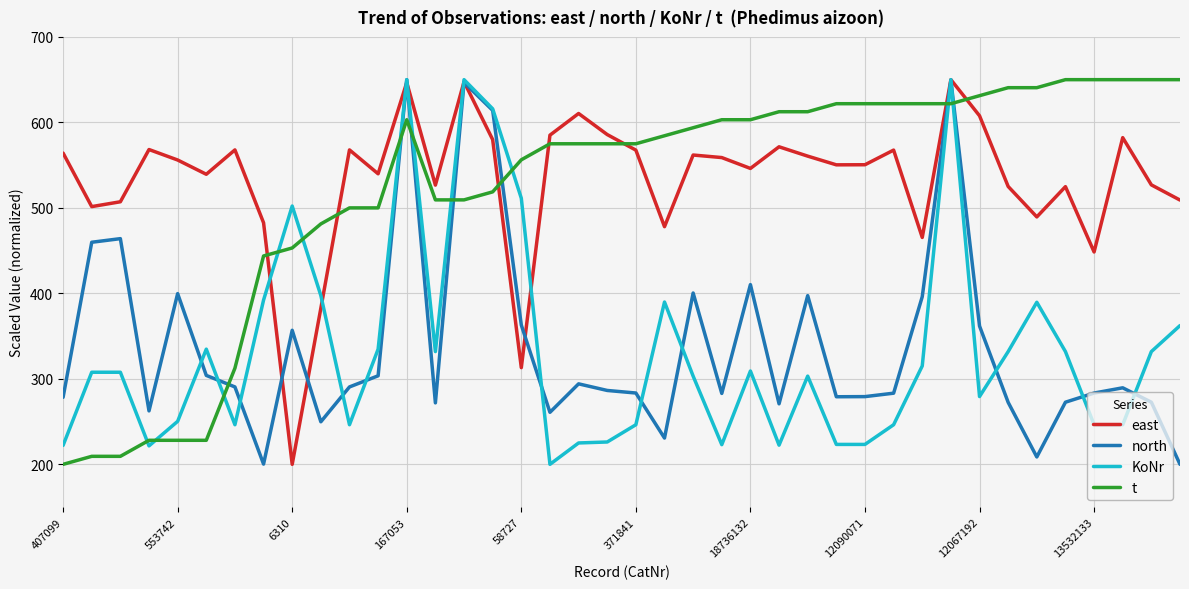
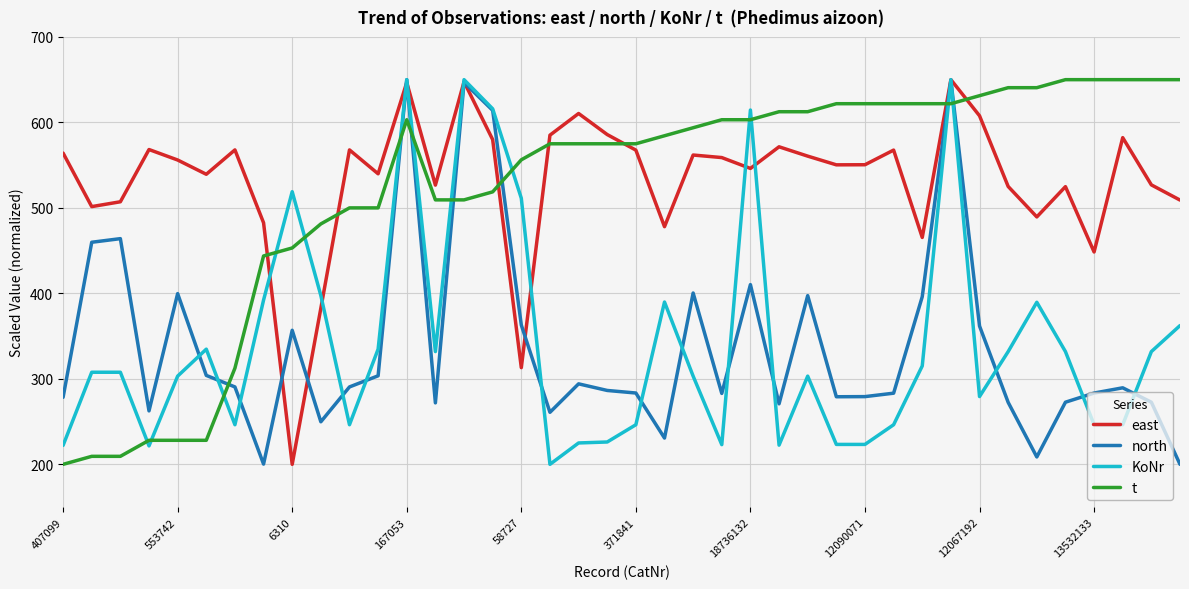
  {
    "east": {
      "407099": 560,
      "553742": 560,
      "6310": 200,
      "167053": 650,
      "58727": 310,
      "371841": 570,
      "18736132": 550,
      "12090071": 550,
      "12067192": 610,
      "13532133": 450
    },
    "north": {
      "407099": 280,
      "553742": 400,
      "6310": 360,
      "58727": 360,
      "371841": 280,
      "18736132": 410,
      "12090071": 280,
      "12067192": 360
    },
    "KoNr": {
      "407099": 220,
-     "553742": 250,
-     "6310": 500,
+     "553742": 300,
+     "6310": 520,
      "58727": 510,
      "371841": 250,
-     "18736132": 310,
+     "18736132": 610,
      "12090071": 220,
      "12067192": 280
    },
    "t": {
      "407099": 200,
      "553742": 230,
      "6310": 450,
      "167053": 600,
      "58727": 560,
      "371841": 580,
      "18736132": 600,
      "12090071": 620,
      "12067192": 630,
      "13532133": 650
    }
  }
